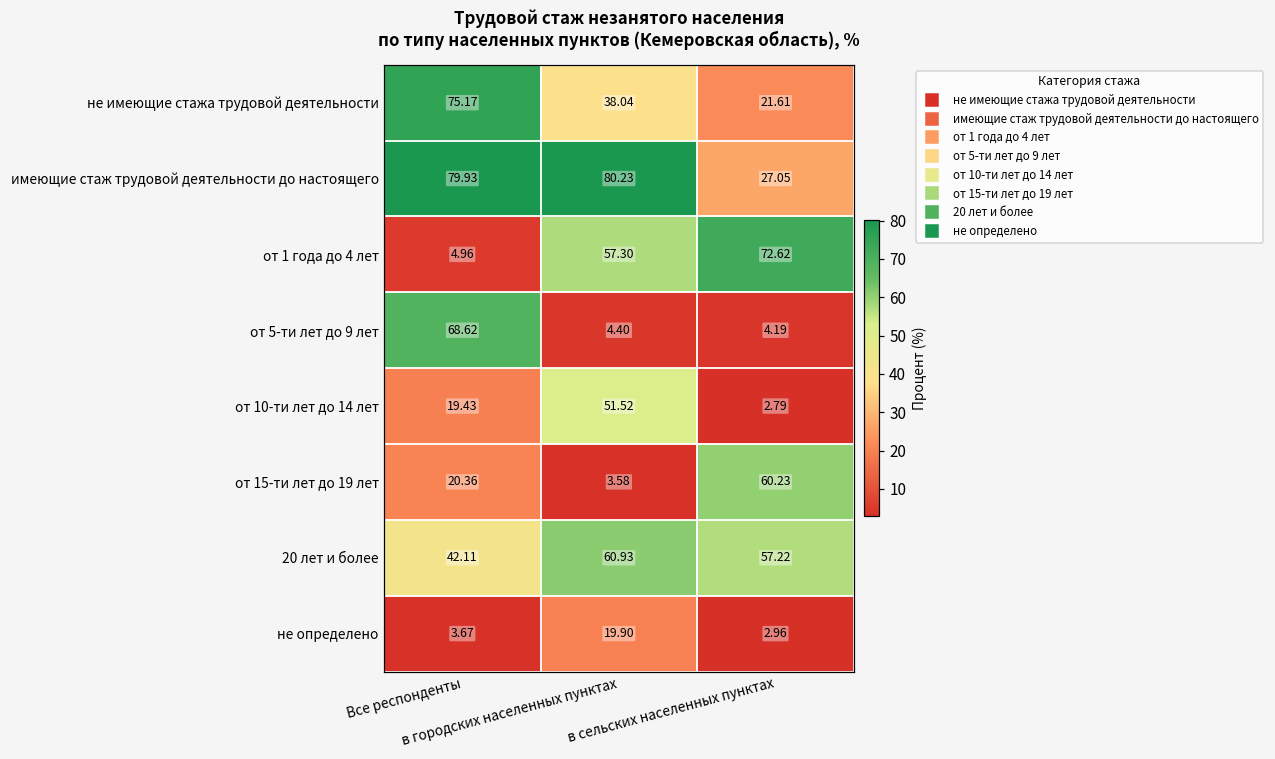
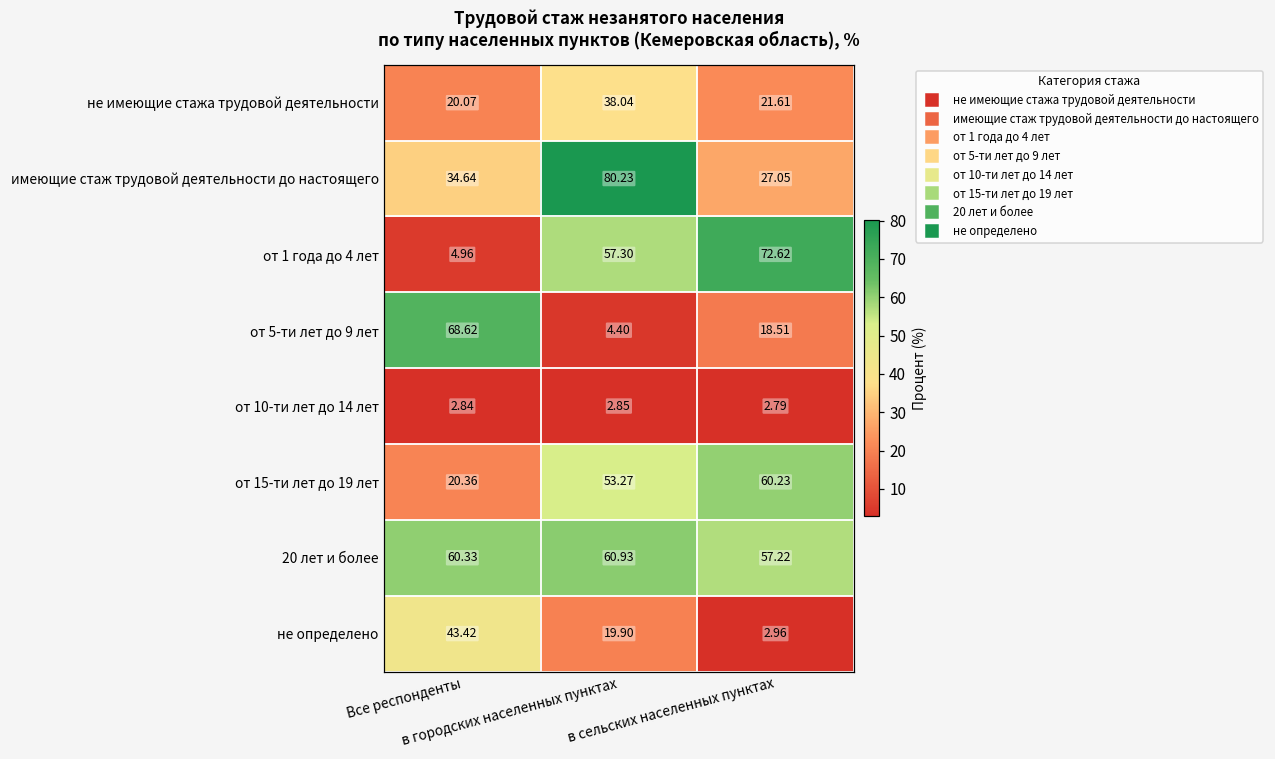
  {
    "не имеющие стажа трудовой деятельности": {
-     "Все респонденты": 75.17
+     "Все респонденты": 20.07
    },
    "имеющие стаж трудовой деятельности до настоящего": {
-     "Все респонденты": 79.93
+     "Все респонденты": 34.64
    },
    "от 5-ти лет до 9 лет": {
-     "в сельских населенных пунктах": 4.19
+     "в сельских населенных пунктах": 18.51
    },
    "от 10-ти лет до 14 лет": {
-     "Все респонденты": 19.43,
-     "в городских населенных пунктах": 51.52
+     "Все респонденты": 2.84,
+     "в городских населенных пунктах": 2.85
    },
    "от 15-ти лет до 19 лет": {
-     "в городских населенных пунктах": 3.58
+     "в городских населенных пунктах": 53.27
    },
    "20 лет и более": {
-     "Все респонденты": 42.11
+     "Все респонденты": 60.33
    },
    "не определено": {
-     "Все респонденты": 3.67
+     "Все респонденты": 43.42
    }
  }
